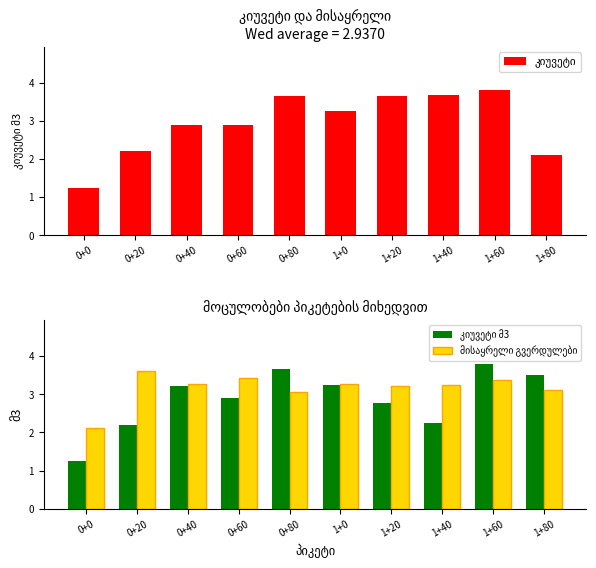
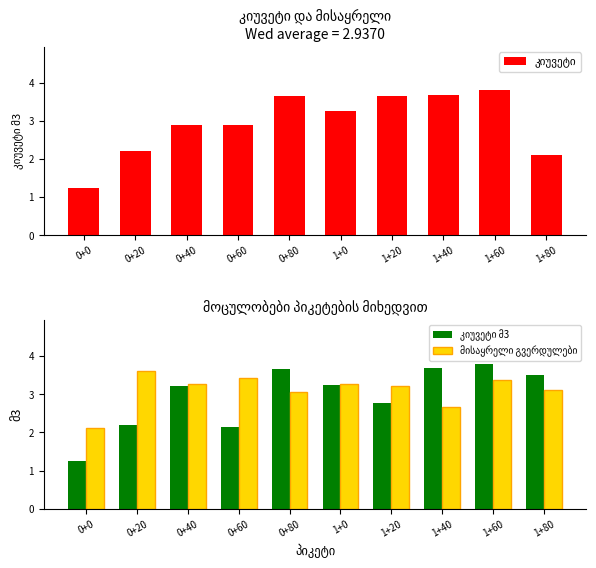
  {
    "კიუვეტი და მისაყრელი Wed average = 2.9370": {
      "0+0": 1.3,
      "0+20": 2.2,
      "0+40": 2.9,
      "0+60": 2.9,
      "0+80": 3.7,
      "1+0": 3.3,
      "1+20": 3.7,
      "1+40": 3.7,
      "1+60": 3.8,
      "1+80": 2.1
    },
    "მოცულობები პიკეტების მიხედვით": {
      "კიუვეტი მ3": {
        "0+0": 1.3,
        "0+20": 2.2,
        "0+40": 3.2,
-       "0+60": 2.9,
+       "0+60": 2.2,
        "0+80": 3.7,
        "1+0": 3.3,
        "1+20": 2.8,
-       "1+40": 2.3,
+       "1+40": 3.7,
        "1+60": 3.8,
        "1+80": 3.5
      },
      "მისაყრელი გვერდულები": {
        "0+0": 2.1,
        "0+20": 3.6,
        "0+40": 3.3,
        "0+60": 3.4,
        "0+80": 3.1,
        "1+0": 3.3,
        "1+20": 3.2,
-       "1+40": 3.3,
+       "1+40": 2.7,
        "1+60": 3.4,
        "1+80": 3.1
      }
    }
  }
